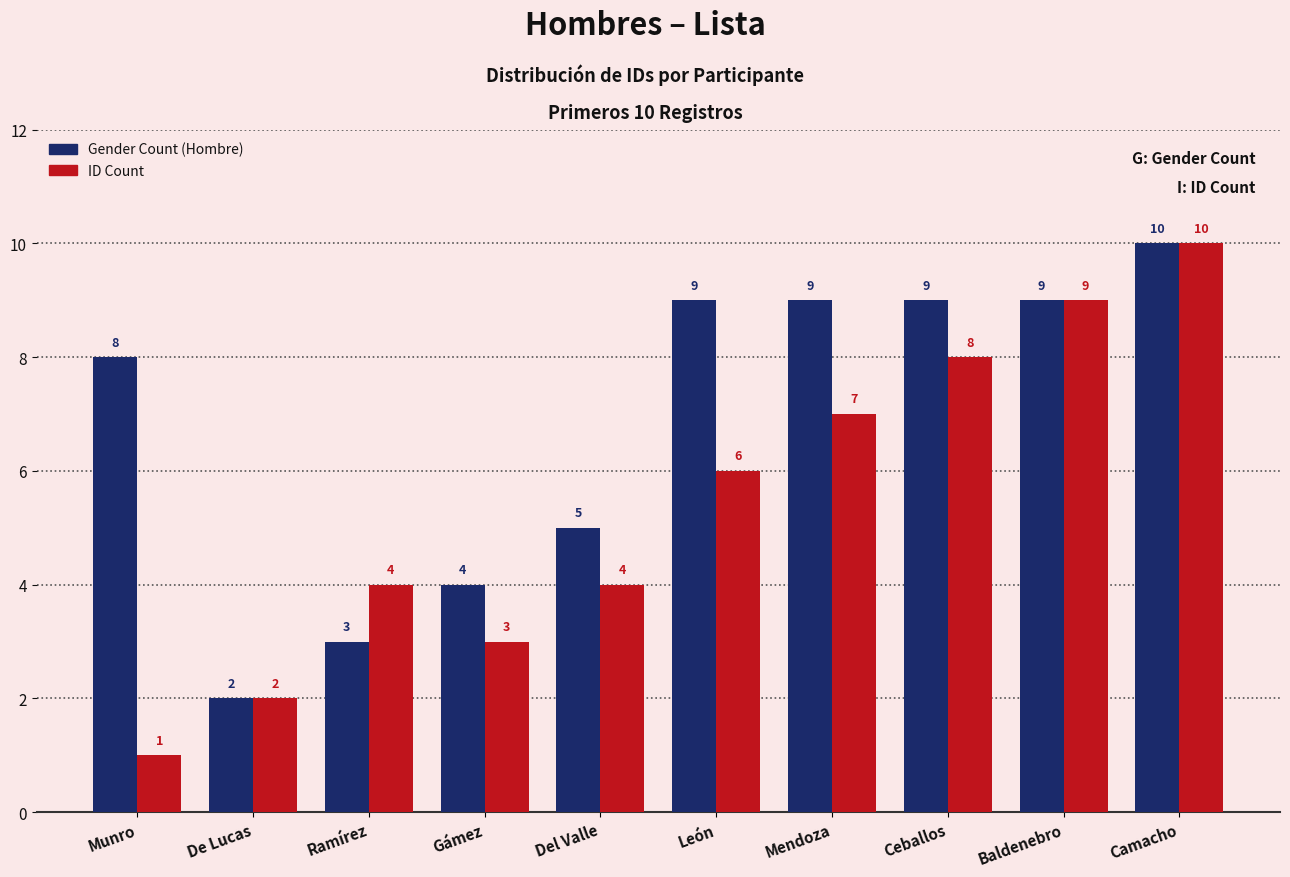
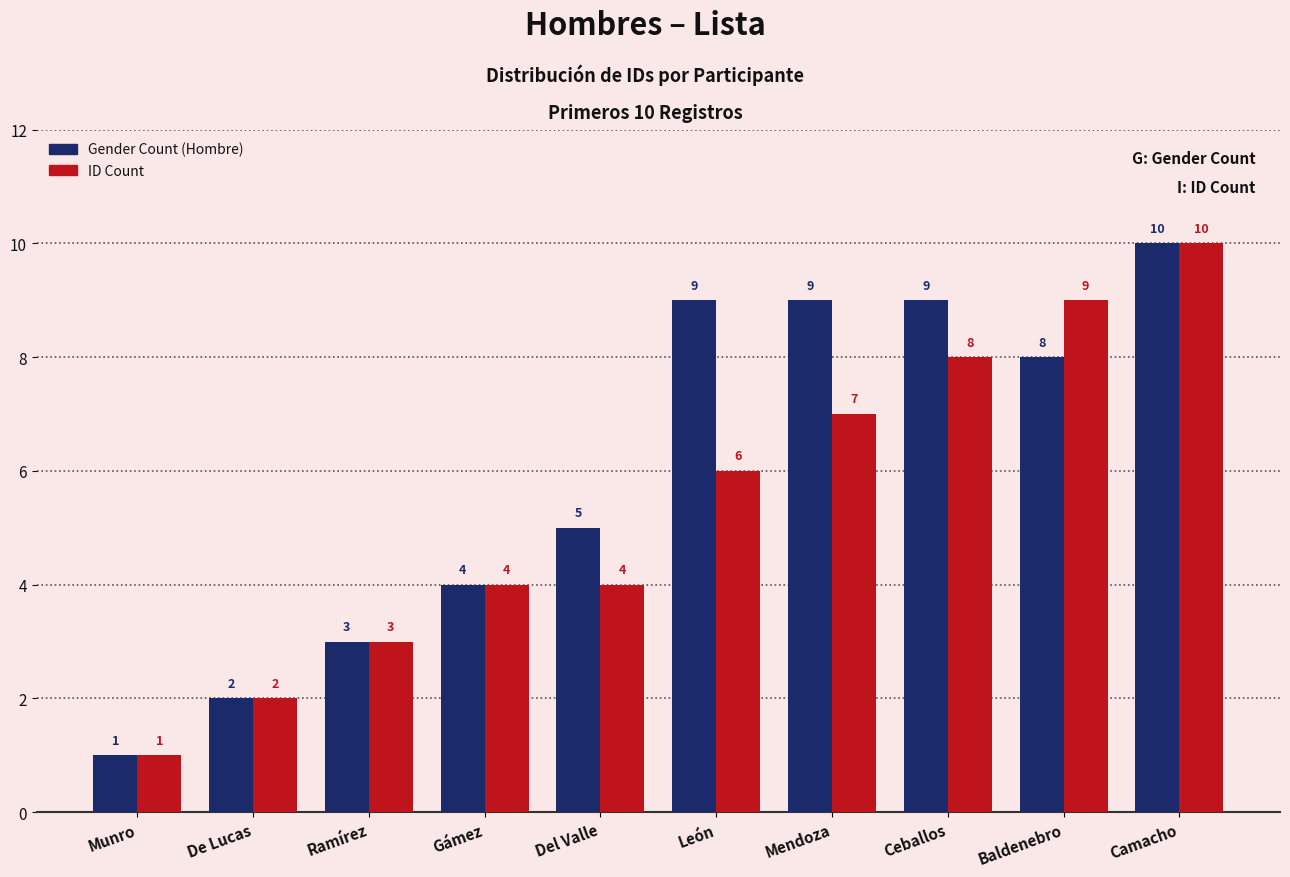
  {
    "Gender Count (Hombre)": {
-     "Munro": 8,
+     "Munro": 1,
      "De Lucas": 2,
      "Ramírez": 3,
      "Gámez": 4,
      "Del Valle": 5,
      "León": 9,
      "Mendoza": 9,
      "Ceballos": 9,
-     "Baldenebro": 9,
+     "Baldenebro": 8,
      "Camacho": 10
    },
    "ID Count": {
      "Munro": 1,
      "De Lucas": 2,
-     "Ramírez": 4,
-     "Gámez": 3,
+     "Ramírez": 3,
+     "Gámez": 4,
      "Del Valle": 4,
      "León": 6,
      "Mendoza": 7,
      "Ceballos": 8,
      "Baldenebro": 9,
      "Camacho": 10
    }
  }
